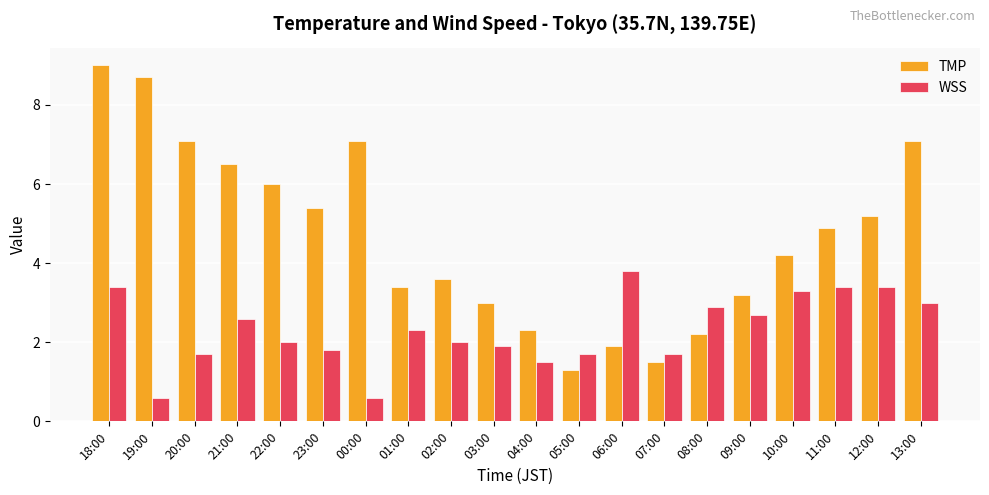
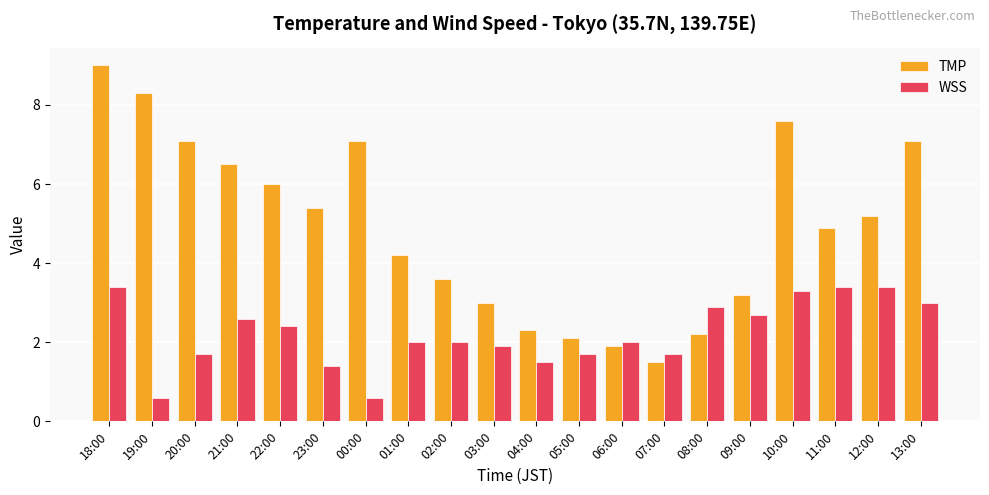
  {
    "TMP": {
      "18:00": 9.0,
-     "19:00": 8.7,
+     "19:00": 8.3,
      "20:00": 7.1,
      "21:00": 6.5,
      "22:00": 6.0,
      "23:00": 5.4,
      "00:00": 7.1,
-     "01:00": 3.4,
+     "01:00": 4.2,
      "02:00": 3.6,
      "03:00": 3.0,
      "04:00": 2.3,
-     "05:00": 1.3,
+     "05:00": 2.1,
      "06:00": 1.9,
      "07:00": 1.5,
      "08:00": 2.2,
      "09:00": 3.2,
-     "10:00": 4.2,
+     "10:00": 7.6,
      "11:00": 4.9,
      "12:00": 5.2,
      "13:00": 7.1
    },
    "WSS": {
      "18:00": 3.4,
      "19:00": 0.6,
      "20:00": 1.7,
      "21:00": 2.6,
-     "22:00": 2.0,
-     "23:00": 1.8,
+     "22:00": 2.4,
+     "23:00": 1.4,
      "00:00": 0.6,
-     "01:00": 2.3,
+     "01:00": 2.0,
      "02:00": 2.0,
      "03:00": 1.9,
      "04:00": 1.5,
      "05:00": 1.7,
-     "06:00": 3.8,
+     "06:00": 2.0,
      "07:00": 1.7,
      "08:00": 2.9,
      "09:00": 2.7,
      "10:00": 3.3,
      "11:00": 3.4,
      "12:00": 3.4,
      "13:00": 3.0
    }
  }
